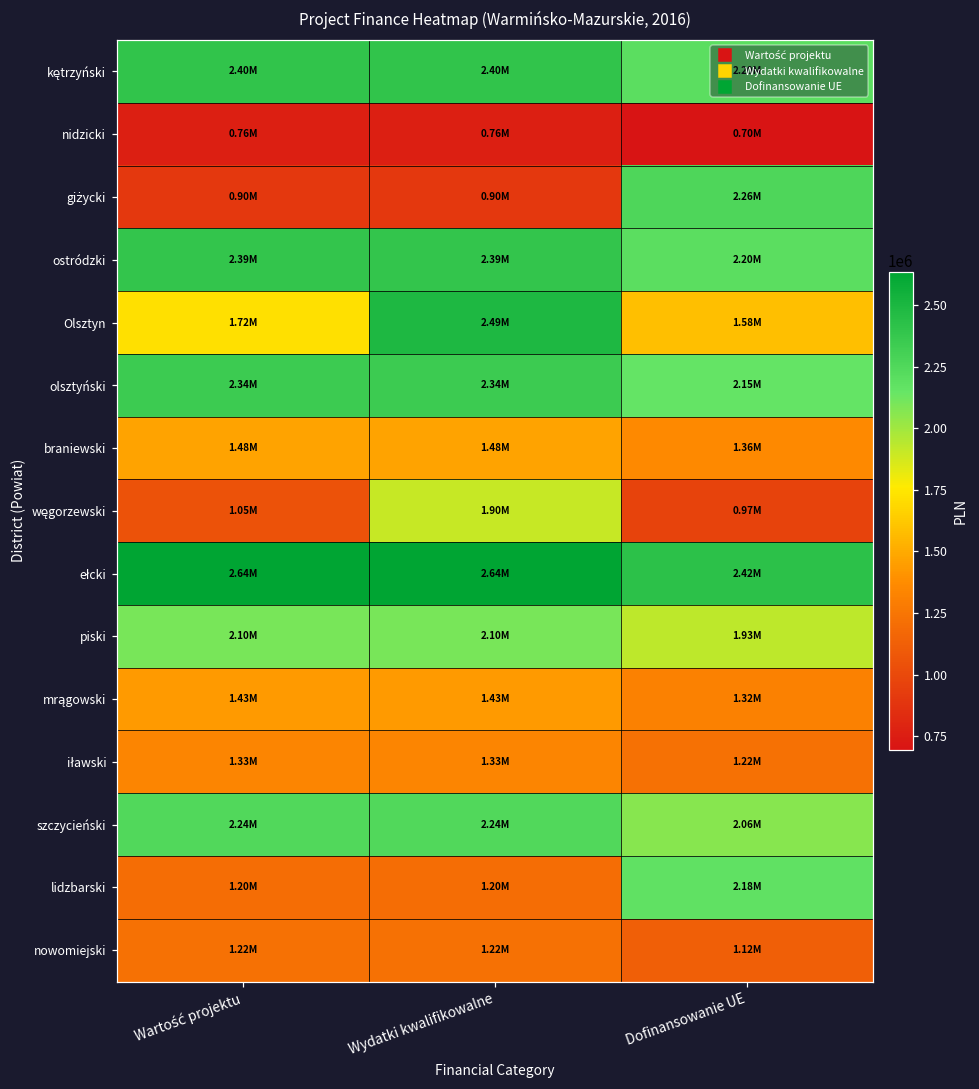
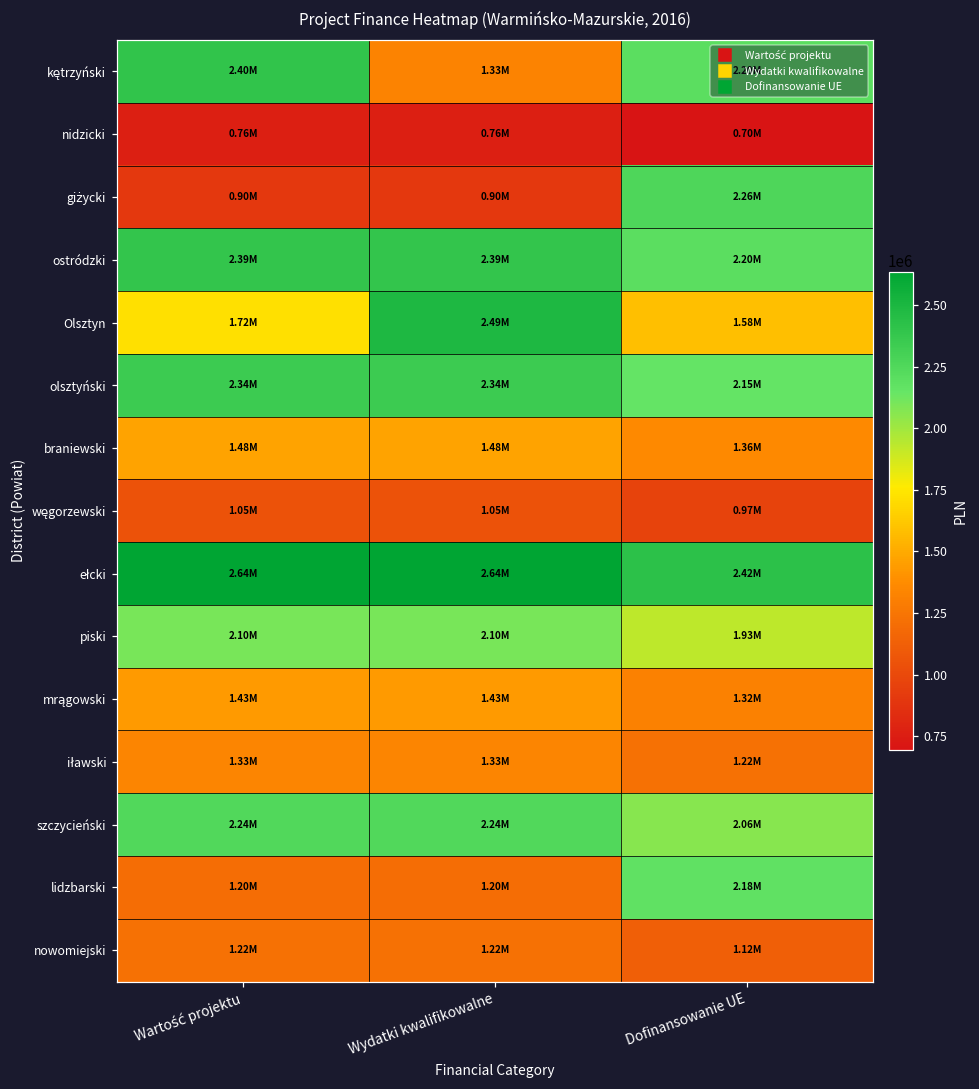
  {
    "kętrzyński": {
      "Wartość projektu": "2.40M",
-     "Wydatki kwalifikowalne": "2.40M"
+     "Wydatki kwalifikowalne": "1.33M"
    },
    "nidzicki": {
      "Wartość projektu": "0.76M",
      "Wydatki kwalifikowalne": "0.76M",
      "Dofinansowanie UE": "0.70M"
    },
    "giżycki": {
      "Wartość projektu": "0.90M",
      "Wydatki kwalifikowalne": "0.90M",
      "Dofinansowanie UE": "2.26M"
    },
    "ostródzki": {
      "Wartość projektu": "2.39M",
      "Wydatki kwalifikowalne": "2.39M",
      "Dofinansowanie UE": "2.20M"
    },
    "Olsztyn": {
      "Wartość projektu": "1.72M",
      "Wydatki kwalifikowalne": "2.49M",
      "Dofinansowanie UE": "1.58M"
    },
    "olsztyński": {
      "Wartość projektu": "2.34M",
      "Wydatki kwalifikowalne": "2.34M",
      "Dofinansowanie UE": "2.15M"
    },
    "braniewski": {
      "Wartość projektu": "1.48M",
      "Wydatki kwalifikowalne": "1.48M",
      "Dofinansowanie UE": "1.36M"
    },
    "węgorzewski": {
      "Wartość projektu": "1.05M",
-     "Wydatki kwalifikowalne": "1.90M",
+     "Wydatki kwalifikowalne": "1.05M",
      "Dofinansowanie UE": "0.97M"
    },
    "ełcki": {
      "Wartość projektu": "2.64M",
      "Wydatki kwalifikowalne": "2.64M",
      "Dofinansowanie UE": "2.42M"
    },
    "piski": {
      "Wartość projektu": "2.10M",
      "Wydatki kwalifikowalne": "2.10M",
      "Dofinansowanie UE": "1.93M"
    },
    "mrągowski": {
      "Wartość projektu": "1.43M",
      "Wydatki kwalifikowalne": "1.43M",
      "Dofinansowanie UE": "1.32M"
    },
    "iławski": {
      "Wartość projektu": "1.33M",
      "Wydatki kwalifikowalne": "1.33M",
      "Dofinansowanie UE": "1.22M"
    },
    "szczycieński": {
      "Wartość projektu": "2.24M",
      "Wydatki kwalifikowalne": "2.24M",
      "Dofinansowanie UE": "2.06M"
    },
    "lidzbarski": {
      "Wartość projektu": "1.20M",
      "Wydatki kwalifikowalne": "1.20M",
      "Dofinansowanie UE": "2.18M"
    },
    "nowomiejski": {
      "Wartość projektu": "1.22M",
      "Wydatki kwalifikowalne": "1.22M",
      "Dofinansowanie UE": "1.12M"
    }
  }
